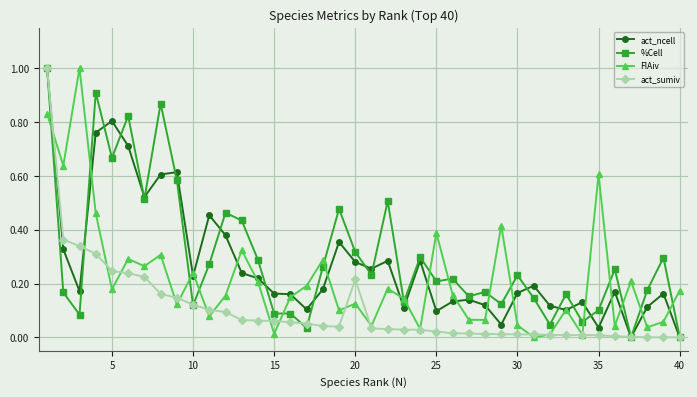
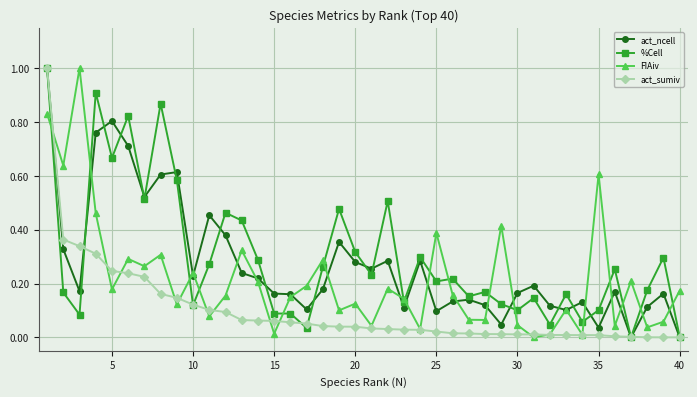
  {
    "act_ncell": {
      "5": 0.80,
      "10": 0.23,
      "15": 0.16,
      "20": 0.28,
      "25": 0.10,
      "30": 0.16,
      "35": 0.04
    },
    "%Cell": {
      "5": 0.67,
      "15": 0.09,
      "20": 0.32,
      "25": 0.21,
-     "30": 0.23,
+     "30": 0.10,
      "35": 0.10
    },
    "FIAiv": {
      "5": 0.18,
      "10": 0.24,
      "15": 0.01,
      "20": 0.13,
      "25": 0.39,
      "30": 0.05,
      "35": 0.61,
      "40": 0.17
    },
    "act_sumiv": {
      "5": 0.25,
      "15": 0.06,
-     "20": 0.22,
+     "20": 0.04,
      "25": 0.02,
      "30": 0.01,
      "35": 0.01
    }
  }
